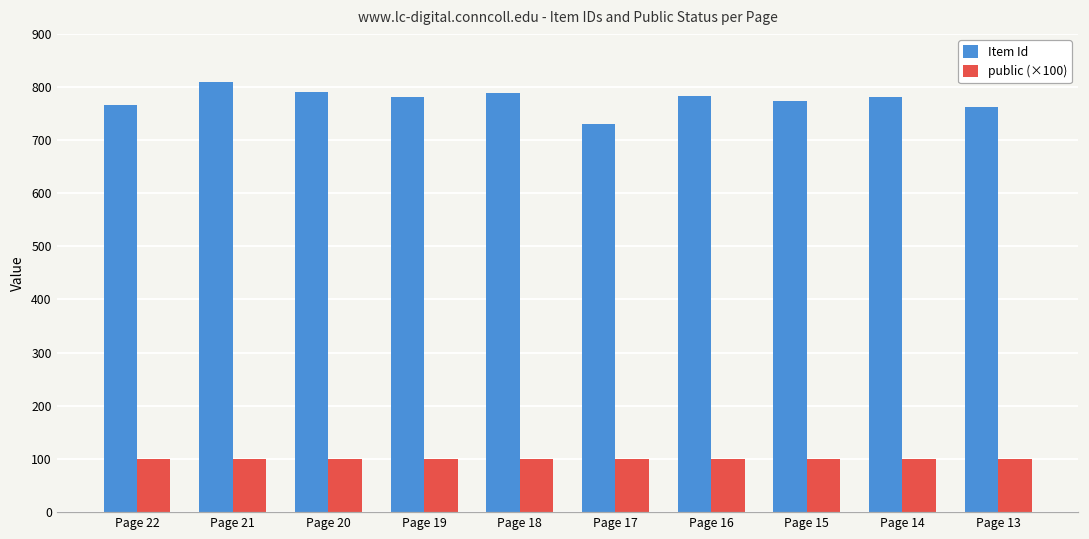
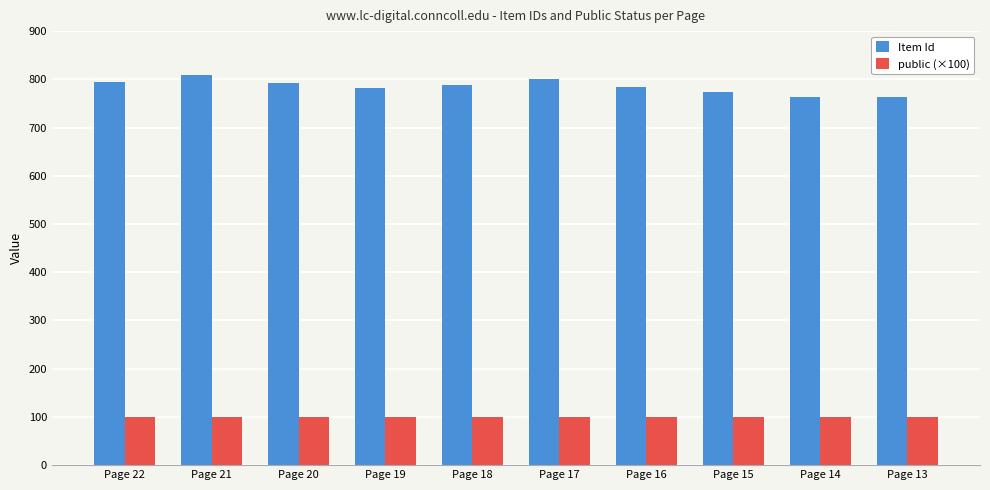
  {
    "Item Id": {
-     "Page 22": 770,
+     "Page 22": 790,
      "Page 21": 810,
      "Page 20": 790,
      "Page 19": 780,
      "Page 18": 790,
-     "Page 17": 730,
+     "Page 17": 800,
      "Page 16": 780,
      "Page 15": 770,
-     "Page 14": 780,
+     "Page 14": 760,
      "Page 13": 760
    },
    "public (×100)": {
      "Page 22": 100,
      "Page 21": 100,
      "Page 20": 100,
      "Page 19": 100,
      "Page 18": 100,
      "Page 17": 100,
      "Page 16": 100,
      "Page 15": 100,
      "Page 14": 100,
      "Page 13": 100
    }
  }
